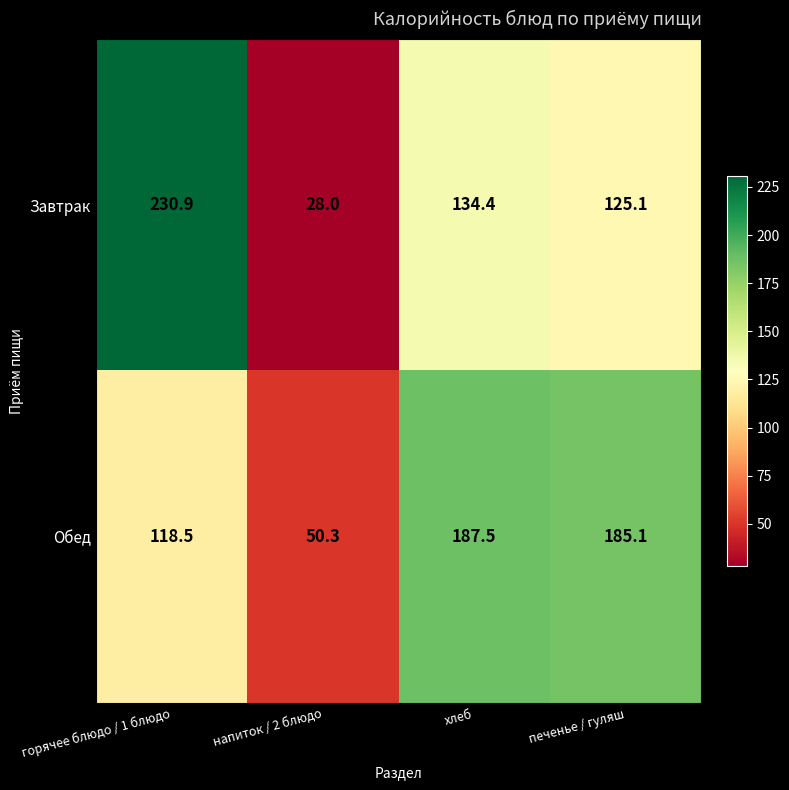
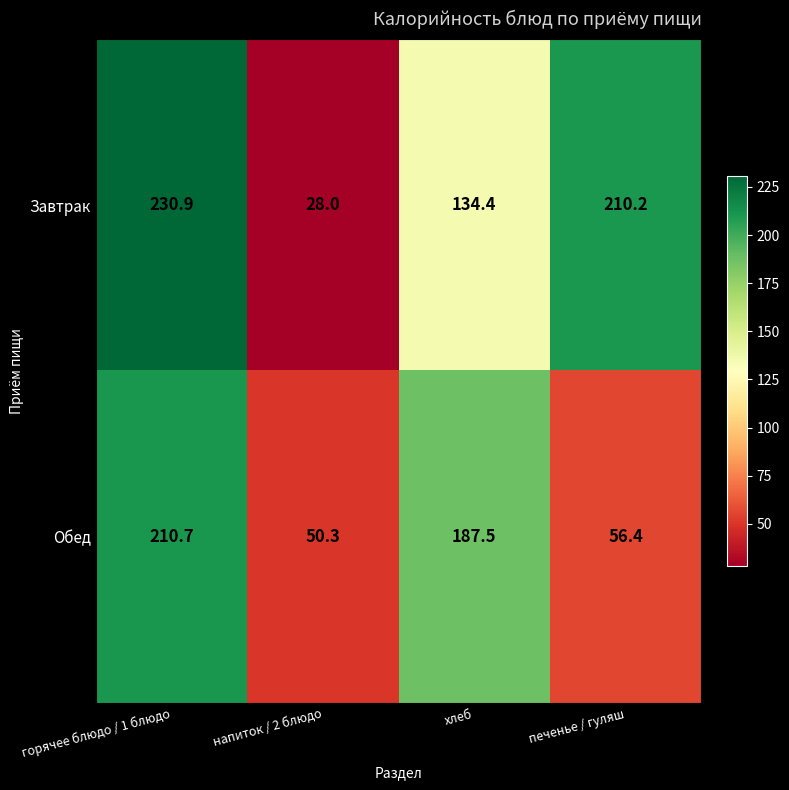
  {
    "Завтрак": {
      "горячее блюдо / 1 блюдо": 230.9,
      "напиток / 2 блюдо": 28.0,
      "хлеб": 134.4,
-     "печенье / гуляш": 125.1
+     "печенье / гуляш": 210.2
    },
    "Обед": {
-     "горячее блюдо / 1 блюдо": 118.5,
+     "горячее блюдо / 1 блюдо": 210.7,
      "напиток / 2 блюдо": 50.3,
      "хлеб": 187.5,
-     "печенье / гуляш": 185.1
+     "печенье / гуляш": 56.4
    }
  }
